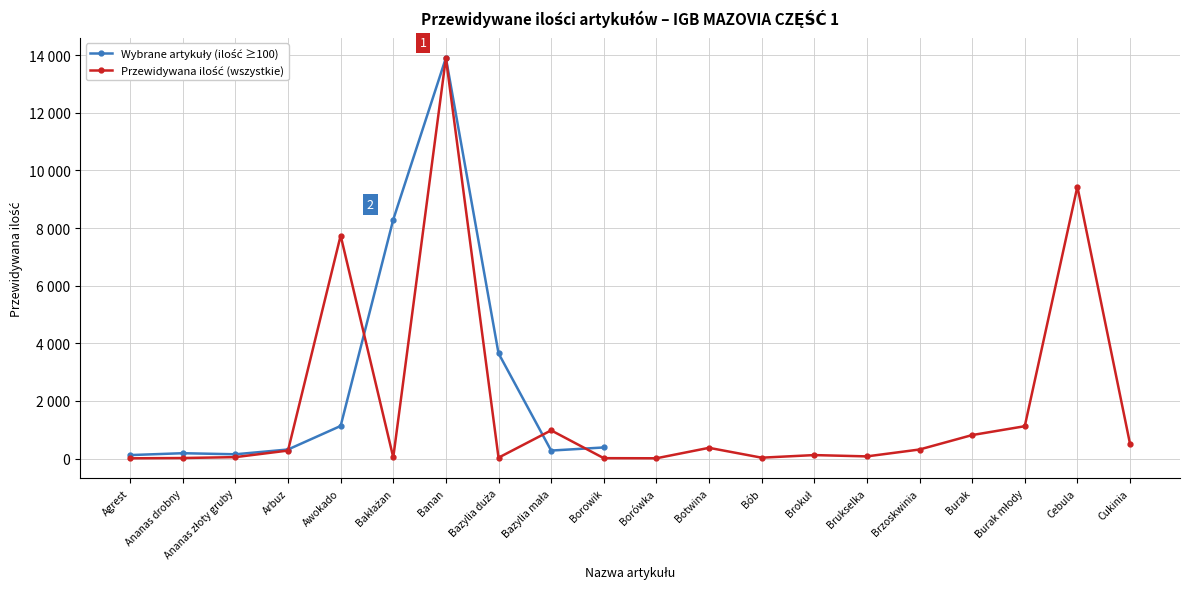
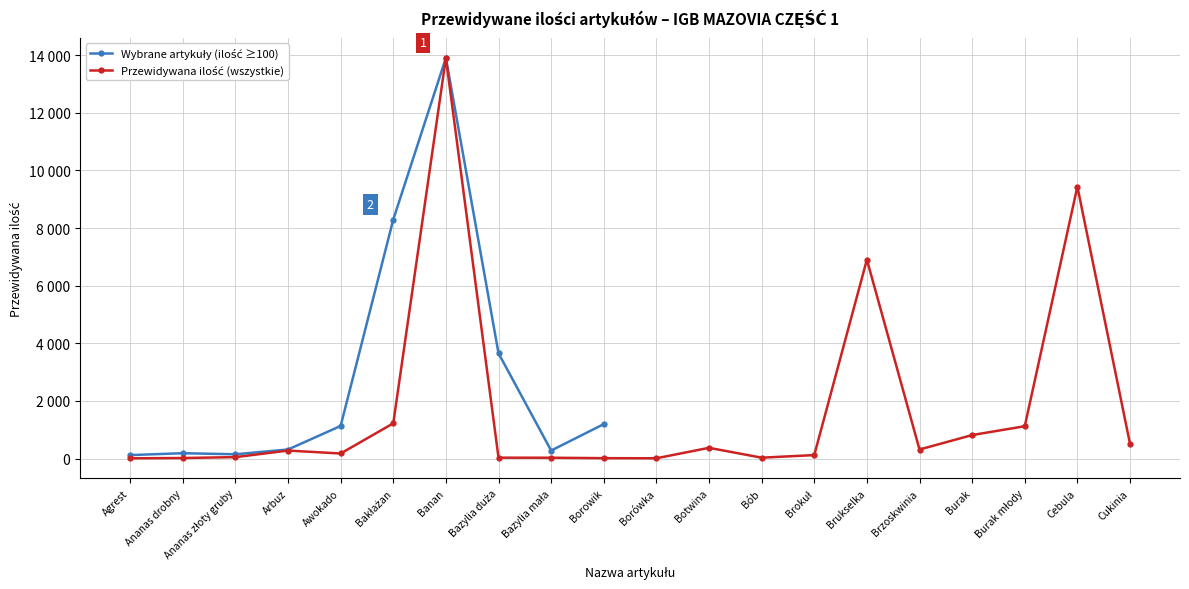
  {
    "Wybrane artykuły (ilość ≥100)": {
      "Agrest": 100,
      "Ananas drobny": 200,
      "Ananas złoty gruby": 200,
      "Awokado": 1100,
      "Bazylia duża": 3700,
      "Bazylia mała": 300,
-     "Borowik": 400
+     "Borowik": 1200
    },
    "Przewidywana ilość (wszystkie)": {
      "Agrest": 0,
      "Ananas drobny": 0,
      "Ananas złoty gruby": 100,
-     "Awokado": 7700,
-     "Bakłażan": 0,
+     "Awokado": 200,
+     "Bakłażan": 1200,
      "Bazylia duża": 0,
-     "Bazylia mała": 1000,
+     "Bazylia mała": 0,
      "Borowik": 0,
      "Borówka": 0,
      "Botwina": 400,
      "Bób": 0,
      "Brokuł": 100,
-     "Brukselka": 100,
+     "Brukselka": 6900,
      "Brzoskwinia": 300,
      "Burak": 800,
      "Burak młody": 1100,
      "Cebula": 9400,
      "Cukinia": 500
    }
  }
